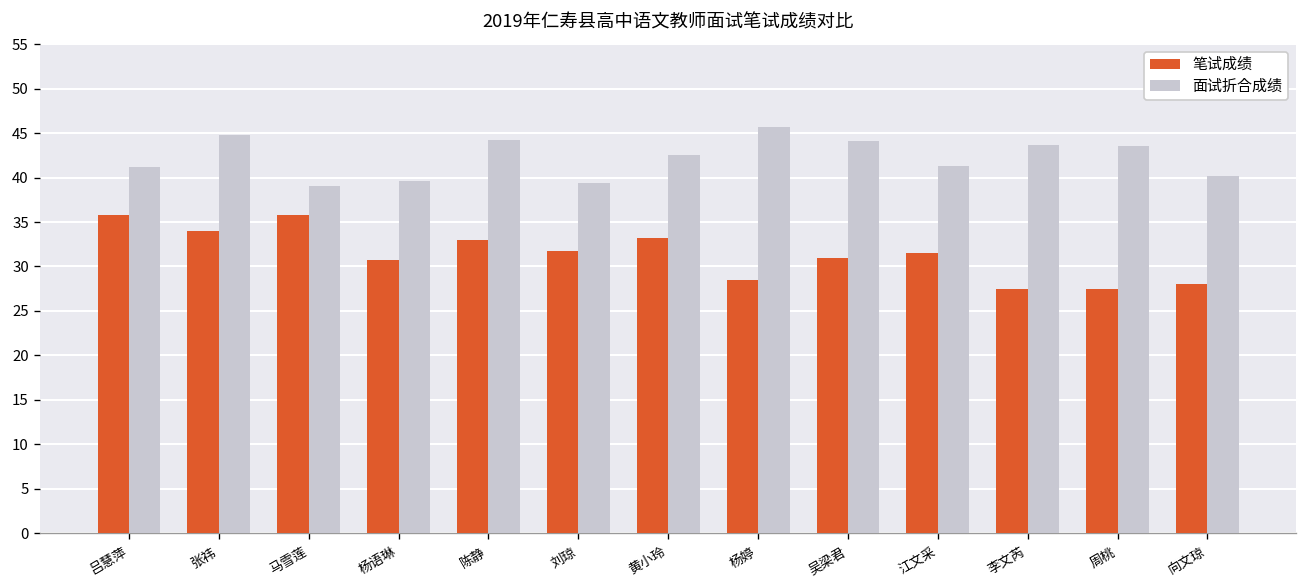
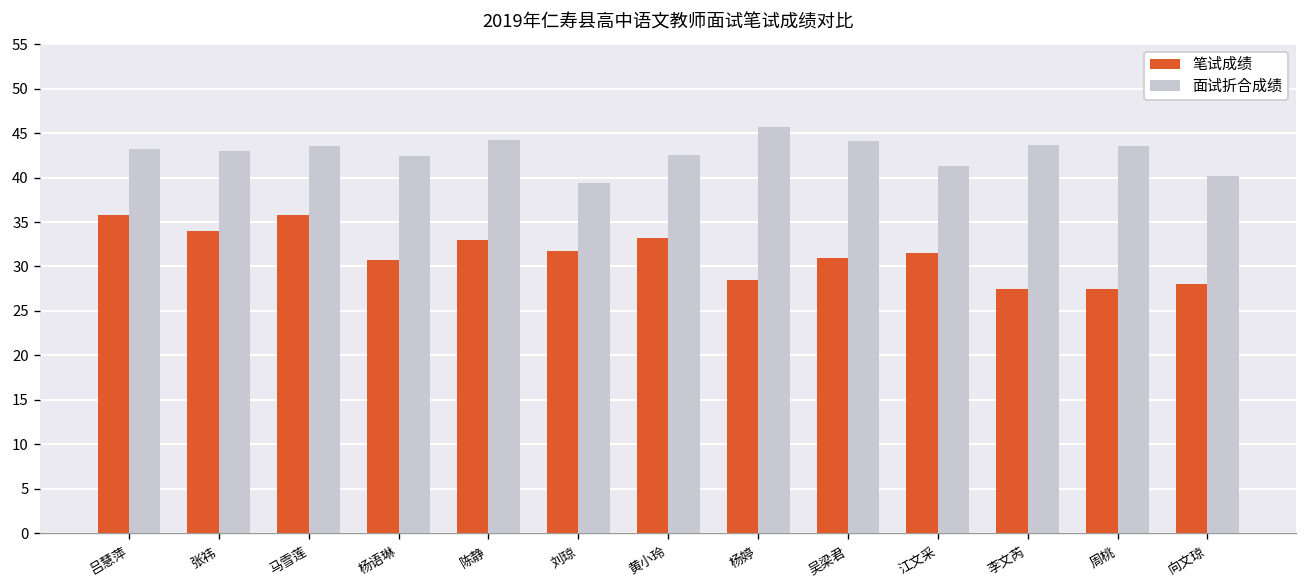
  {
    "笔试成绩": {
      "吕慧萍": 36,
      "张祎": 34,
      "马雪莲": 36,
      "杨语琳": 31,
      "陈静": 33,
      "刘琼": 32,
      "黄小玲": 33,
      "杨婷": 29,
      "吴梁君": 31,
      "江文采": 32,
      "李文芮": 28,
      "周桃": 28,
      "向文琼": 28
    },
    "面试折合成绩": {
-     "吕慧萍": 41,
-     "张祎": 45,
-     "马雪莲": 39,
-     "杨语琳": 40,
+     "吕慧萍": 43,
+     "张祎": 43,
+     "马雪莲": 44,
+     "杨语琳": 42,
      "陈静": 44,
      "刘琼": 39,
      "黄小玲": 43,
      "杨婷": 46,
      "吴梁君": 44,
      "江文采": 41,
      "李文芮": 44,
      "周桃": 44,
      "向文琼": 40
    }
  }
